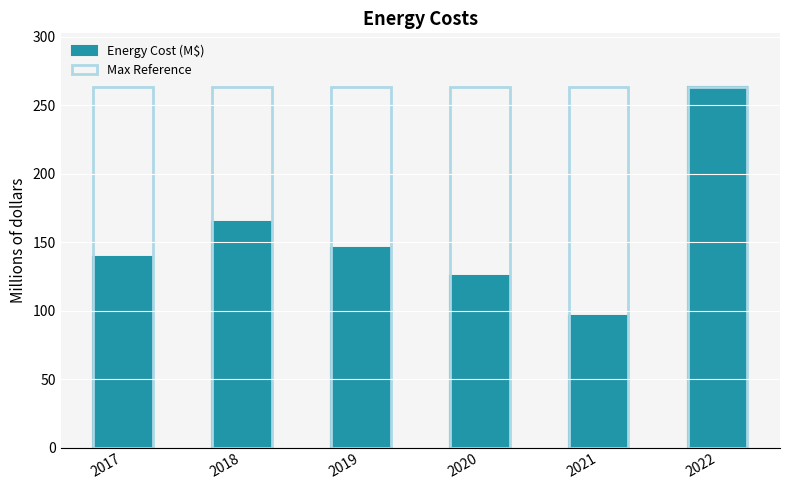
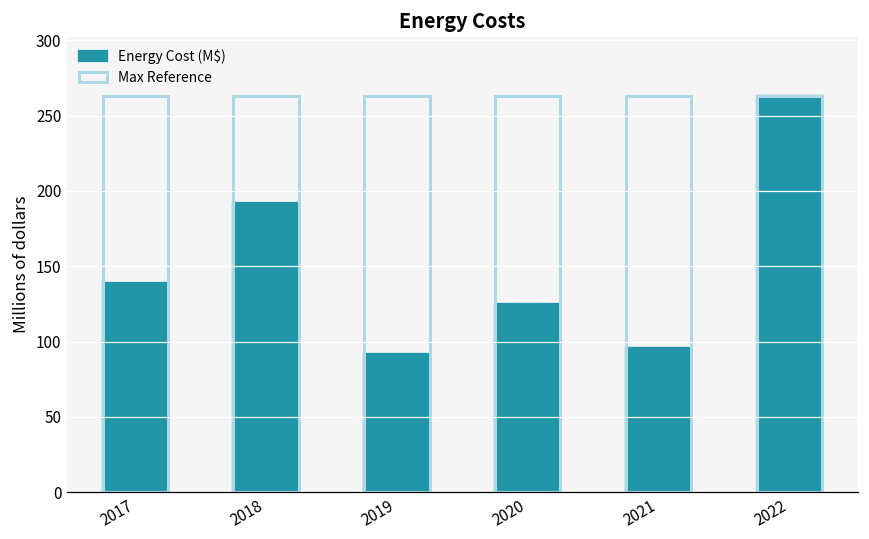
  {
    "Energy Cost (M$)": {
-     "2018": 165,
-     "2019": 146,
+     "2018": 192,
+     "2019": 92,
      "2022": 263
    },
    "Max Reference": {
      "2017": 263,
      "2018": 263,
      "2019": 263,
      "2020": 263,
      "2021": 263,
      "2022": 263
    }
  }
